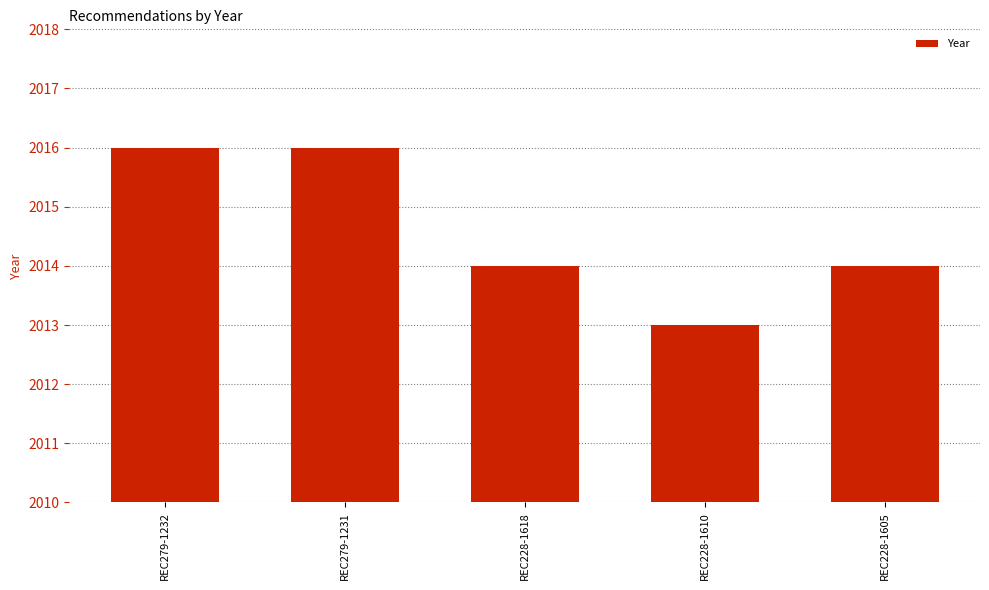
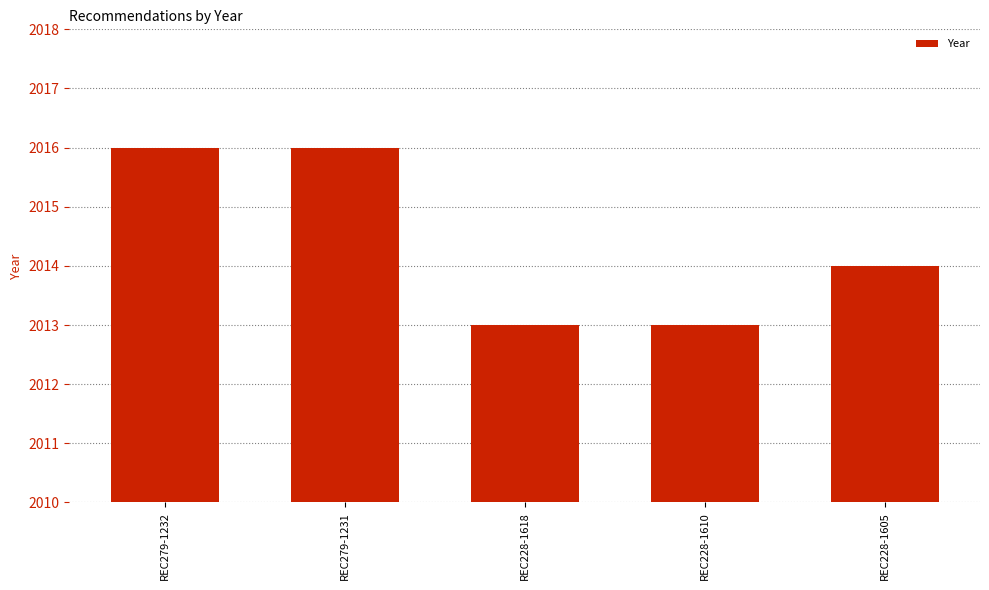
  {
    "REC279-1232": 2016,
    "REC279-1231": 2016,
-   "REC228-1618": 2014,
+   "REC228-1618": 2013,
    "REC228-1610": 2013,
    "REC228-1605": 2014
  }
